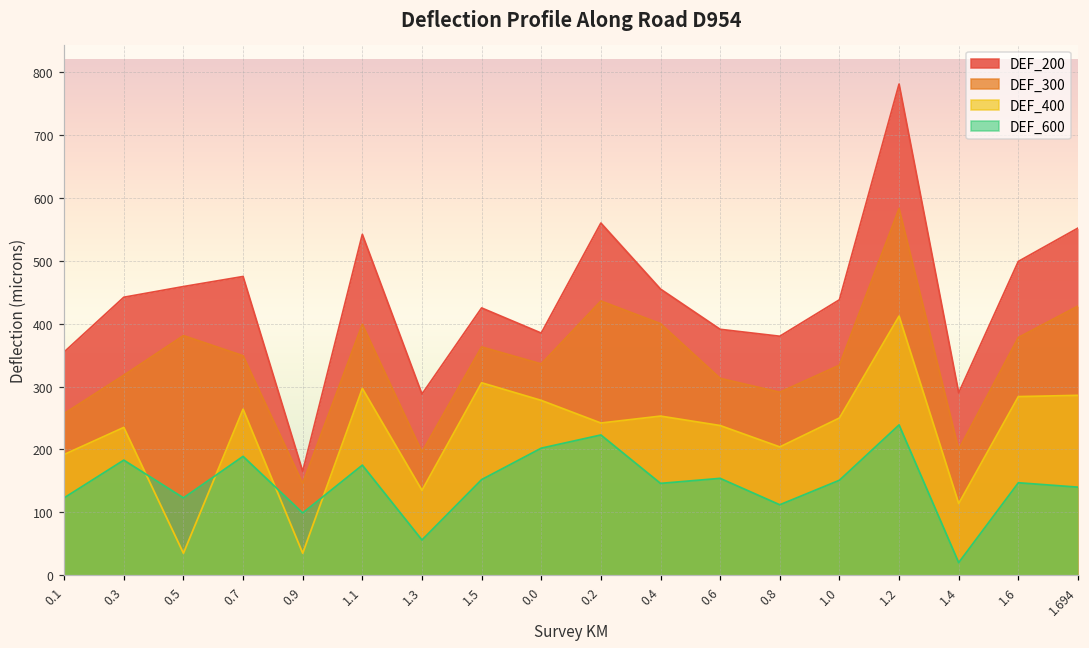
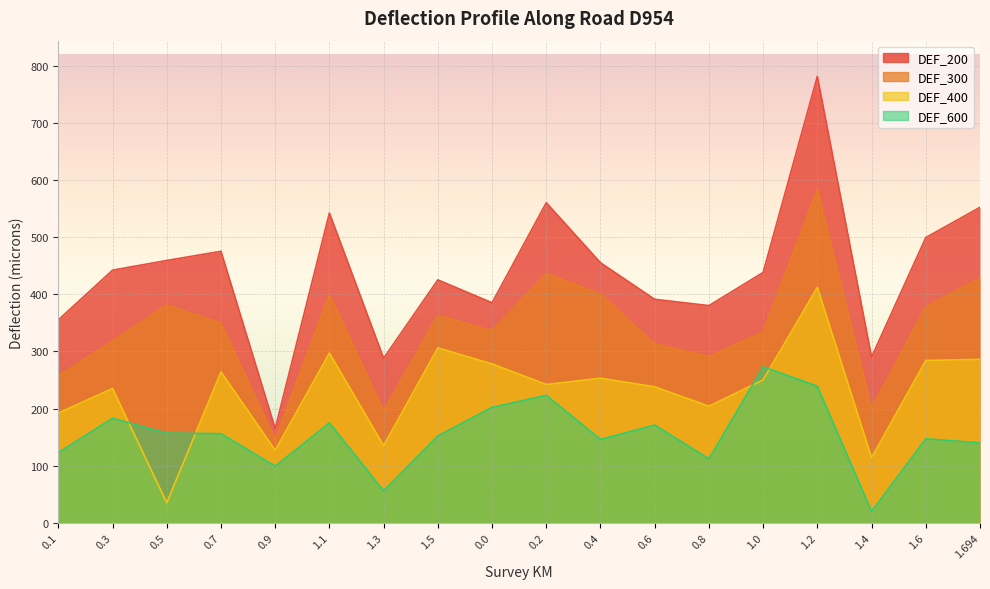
  {
    "DEF_400": {
      "0.1": 190,
      "0.3": 240,
      "0.5": 40,
      "0.7": 260,
-     "0.9": 40,
+     "0.9": 130,
      "1.1": 300,
      "1.3": 140,
      "1.5": 310,
      "0.0": 280,
      "0.2": 240,
      "0.4": 250,
      "0.6": 240,
      "0.8": 200,
      "1.0": 250,
      "1.2": 410,
      "1.4": 110,
      "1.6": 280,
      "1.694": 290
    },
    "DEF_600": {
      "0.1": 120,
      "0.3": 180,
-     "0.5": 120,
-     "0.7": 190,
+     "0.5": 160,
+     "0.7": 160,
      "0.9": 100,
      "1.1": 180,
      "1.3": 60,
      "1.5": 150,
      "0.0": 200,
      "0.2": 220,
      "0.4": 150,
-     "0.6": 150,
+     "0.6": 170,
      "0.8": 110,
-     "1.0": 150,
+     "1.0": 270,
      "1.2": 240,
      "1.4": 20,
      "1.6": 150,
      "1.694": 140
    }
  }
